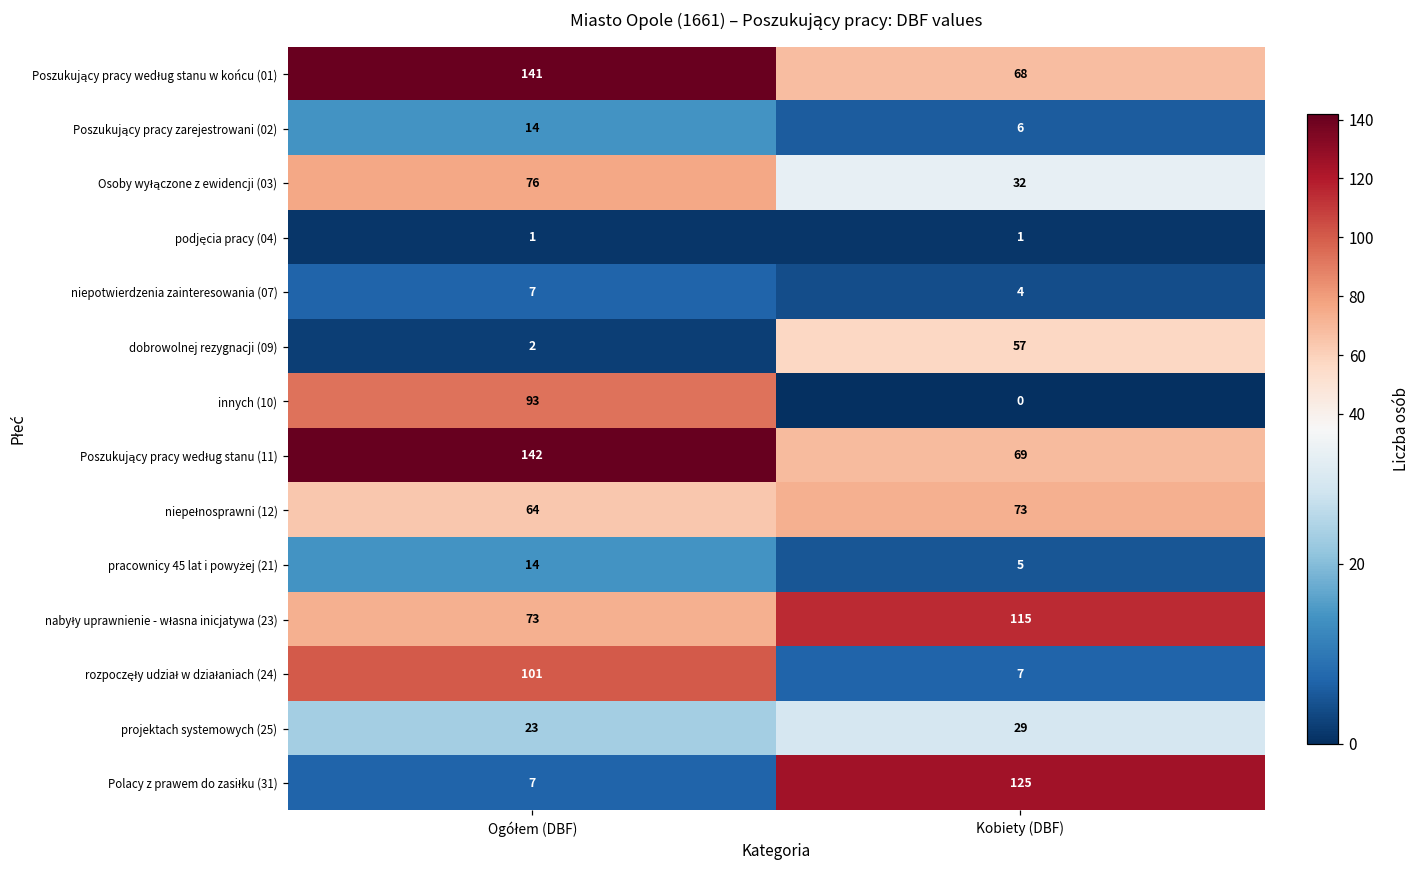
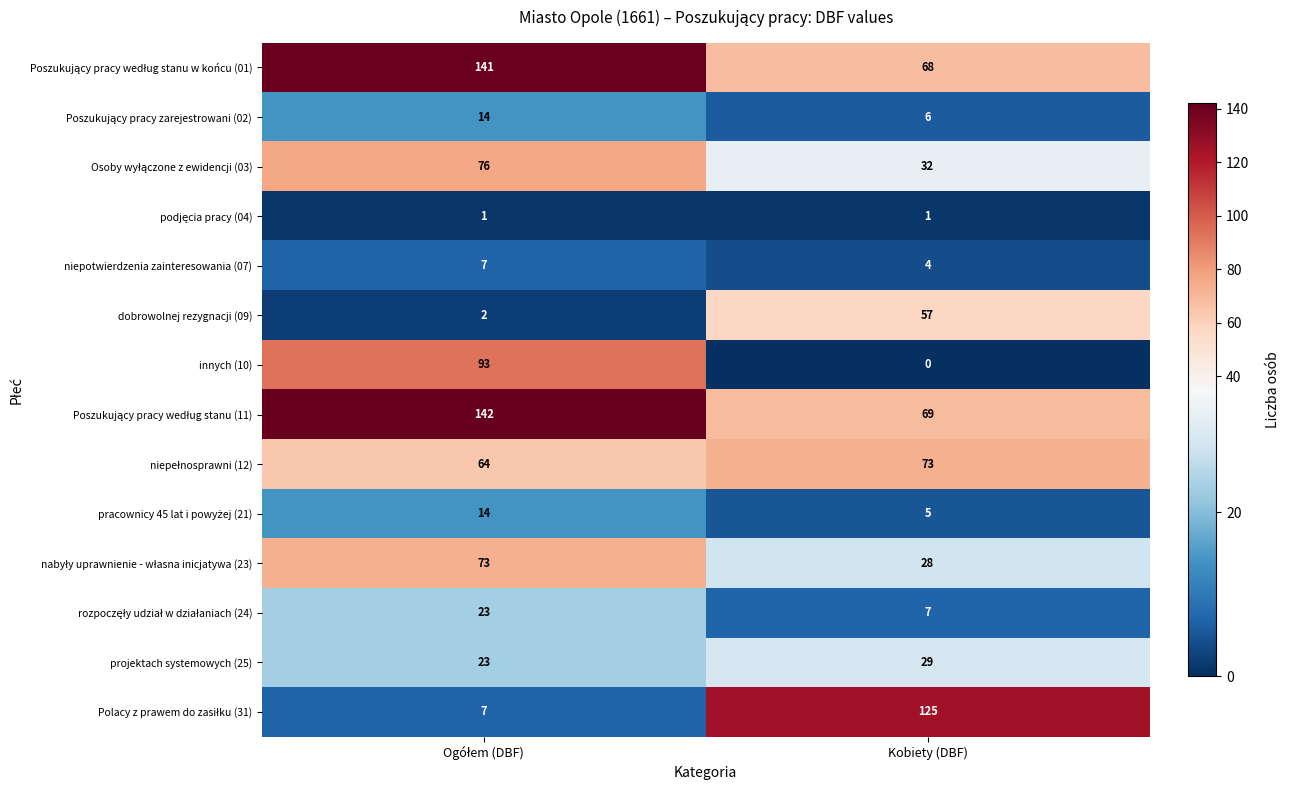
  {
    "Poszukujący pracy według stanu w końcu (01)": {
      "Ogółem (DBF)": 141,
      "Kobiety (DBF)": 68
    },
    "Poszukujący pracy zarejestrowani (02)": {
      "Ogółem (DBF)": 14,
      "Kobiety (DBF)": 6
    },
    "Osoby wyłączone z ewidencji (03)": {
      "Ogółem (DBF)": 76,
      "Kobiety (DBF)": 32
    },
    "podjęcia pracy (04)": {
      "Ogółem (DBF)": 1,
      "Kobiety (DBF)": 1
    },
    "niepotwierdzenia zainteresowania (07)": {
      "Ogółem (DBF)": 7,
      "Kobiety (DBF)": 4
    },
    "dobrowolnej rezygnacji (09)": {
      "Ogółem (DBF)": 2,
      "Kobiety (DBF)": 57
    },
    "innych (10)": {
      "Ogółem (DBF)": 93,
      "Kobiety (DBF)": 0
    },
    "Poszukujący pracy według stanu (11)": {
      "Ogółem (DBF)": 142,
      "Kobiety (DBF)": 69
    },
    "niepełnosprawni (12)": {
      "Ogółem (DBF)": 64,
      "Kobiety (DBF)": 73
    },
    "pracownicy 45 lat i powyżej (21)": {
      "Ogółem (DBF)": 14,
      "Kobiety (DBF)": 5
    },
    "nabyły uprawnienie - własna inicjatywa (23)": {
      "Ogółem (DBF)": 73,
-     "Kobiety (DBF)": 115
+     "Kobiety (DBF)": 28
    },
    "rozpoczęły udział w działaniach (24)": {
-     "Ogółem (DBF)": 101,
+     "Ogółem (DBF)": 23,
      "Kobiety (DBF)": 7
    },
    "projektach systemowych (25)": {
      "Ogółem (DBF)": 23,
      "Kobiety (DBF)": 29
    },
    "Polacy z prawem do zasiłku (31)": {
      "Ogółem (DBF)": 7,
      "Kobiety (DBF)": 125
    }
  }
